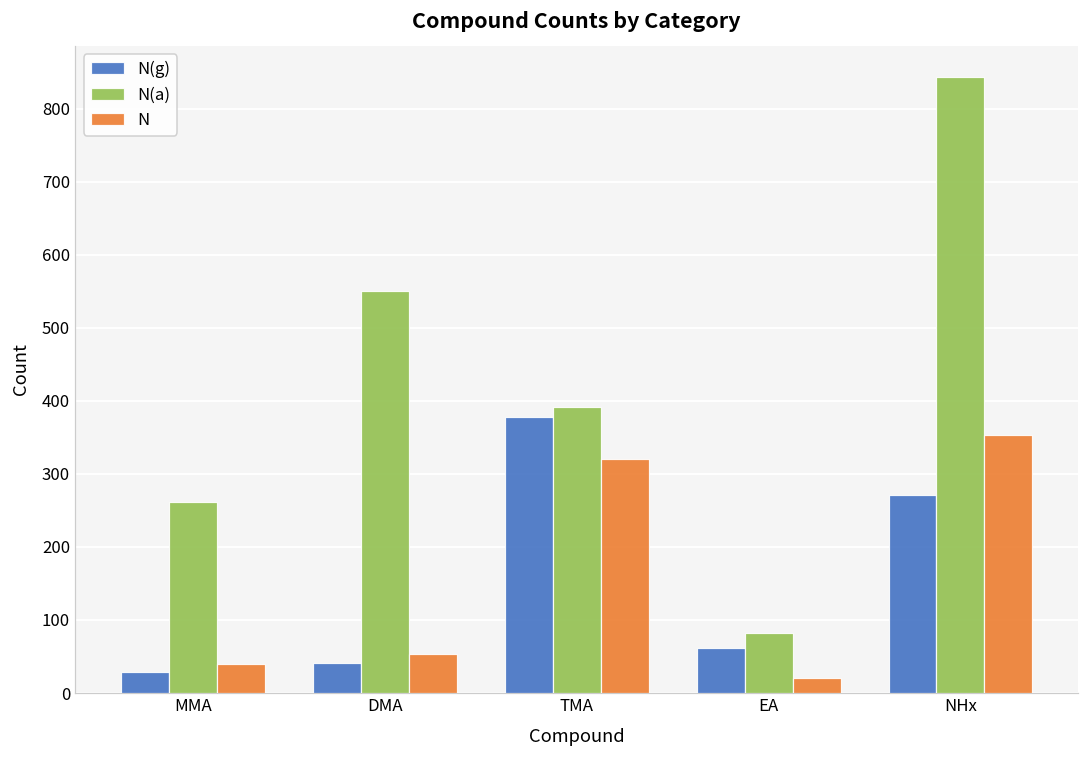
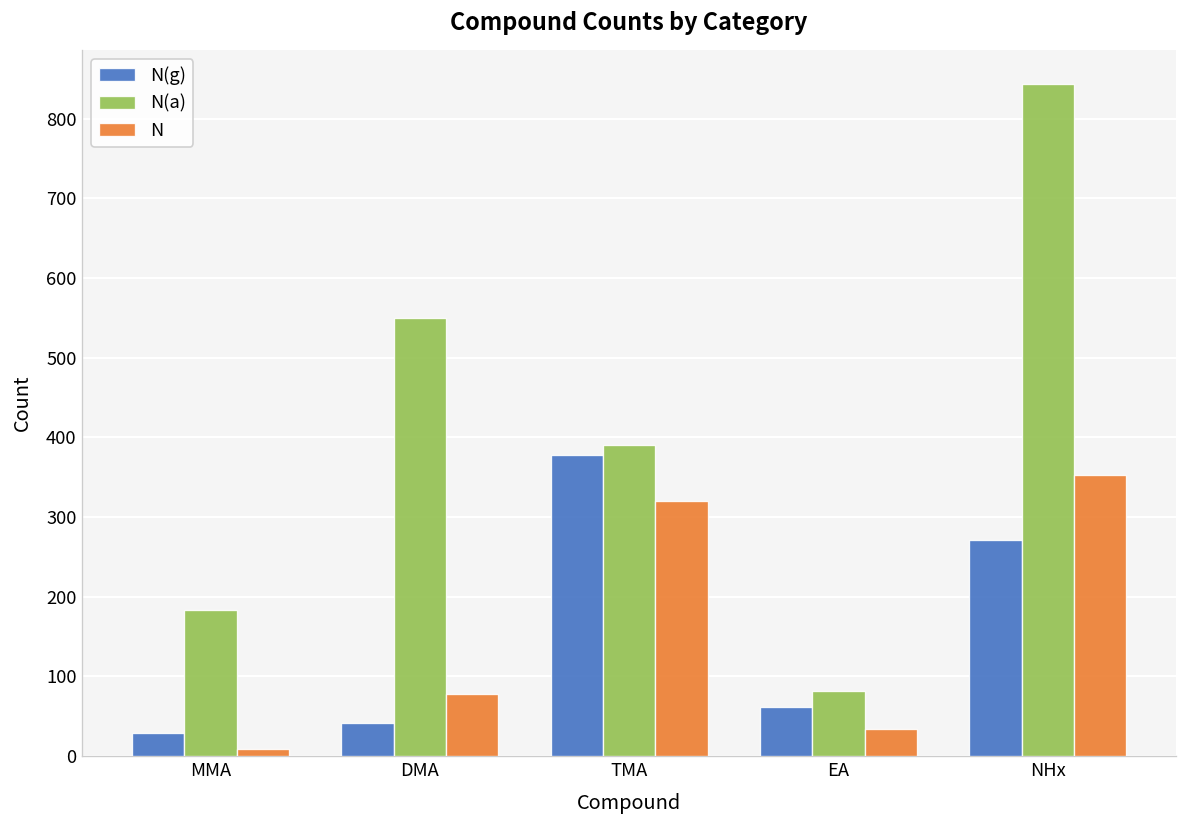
  {
    "N(g)": {
      "MMA": 30,
      "DMA": 40,
      "TMA": 380,
      "EA": 60,
      "NHx": 270
    },
    "N(a)": {
-     "MMA": 260,
+     "MMA": 180,
      "DMA": 550,
      "TMA": 390,
      "EA": 80,
      "NHx": 840
    },
    "N": {
-     "MMA": 40,
-     "DMA": 50,
+     "MMA": 10,
+     "DMA": 80,
      "TMA": 320,
-     "EA": 20,
+     "EA": 30,
      "NHx": 350
    }
  }
